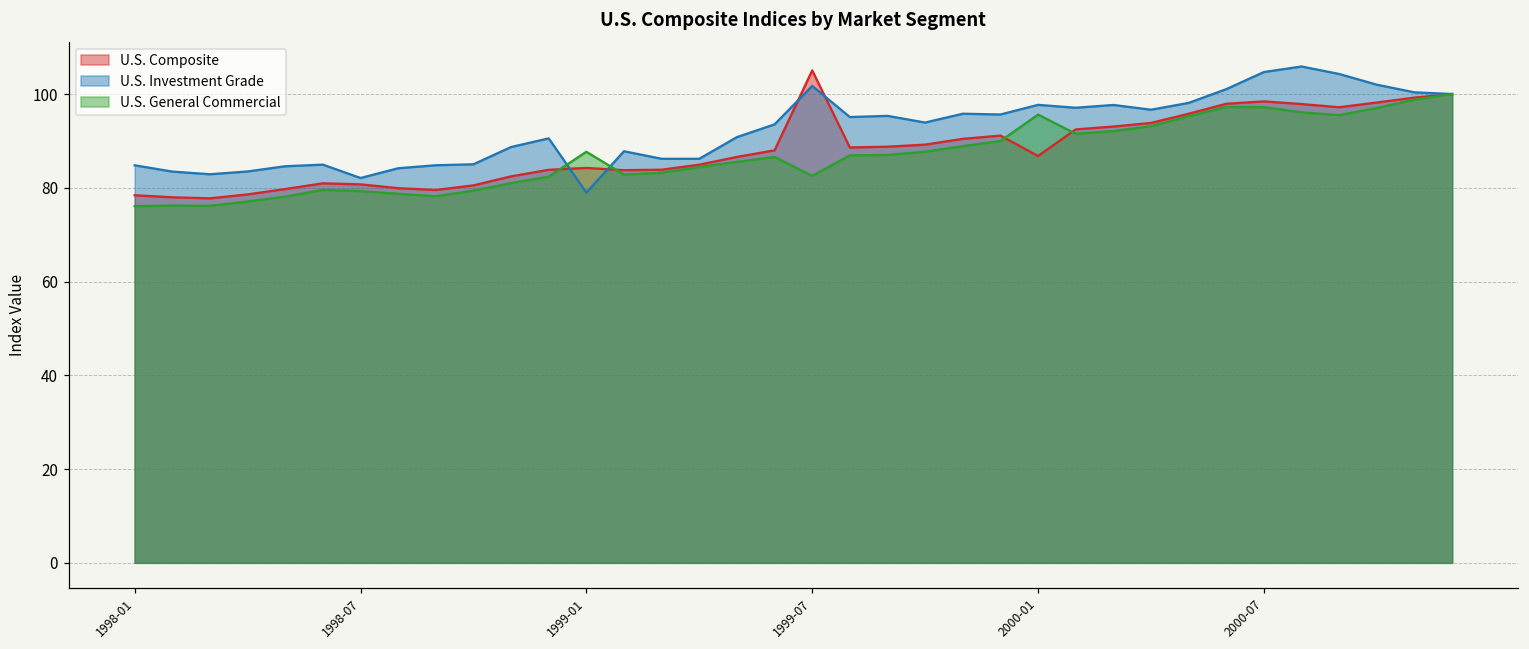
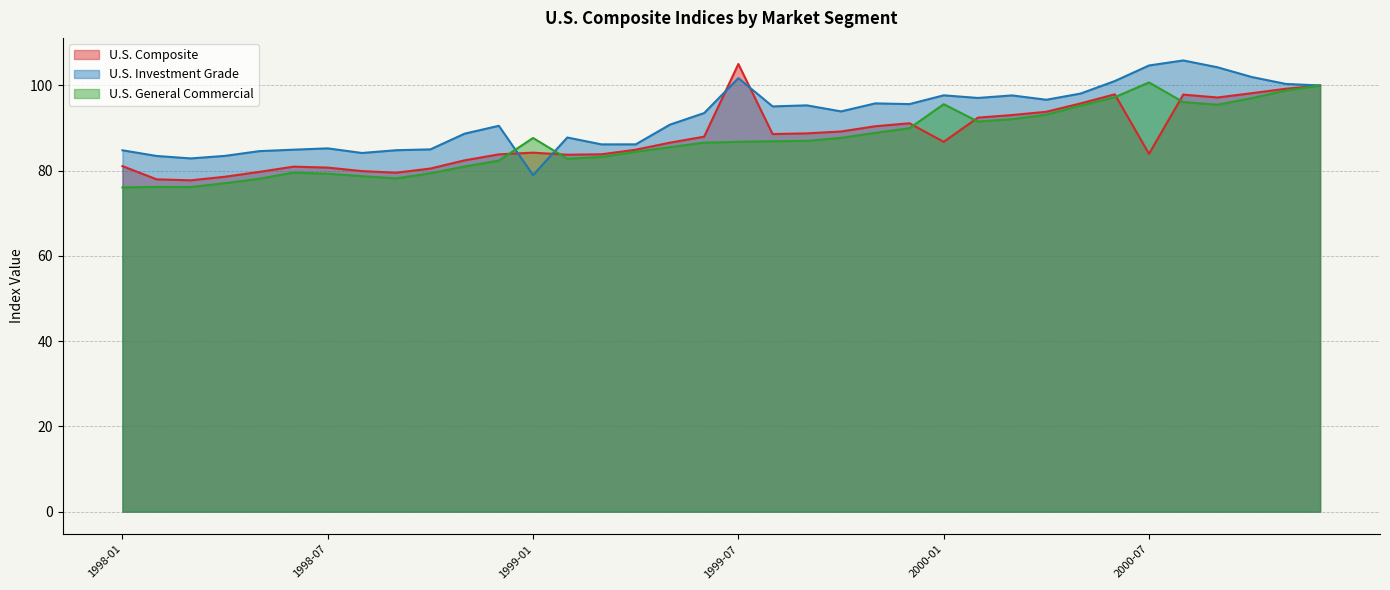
  {
    "U.S. Composite": {
-     "1998-01": 78,
+     "1998-01": 81,
      "1998-07": 81,
      "1999-01": 84,
      "1999-07": 105,
      "2000-01": 87,
-     "2000-07": 98
+     "2000-07": 84
    },
    "U.S. Investment Grade": {
      "1998-01": 85,
-     "1998-07": 82,
+     "1998-07": 85,
      "1999-01": 79,
      "1999-07": 102,
      "2000-01": 98,
      "2000-07": 105
    },
    "U.S. General Commercial": {
      "1998-01": 76,
      "1998-07": 79,
      "1999-01": 88,
-     "1999-07": 83,
+     "1999-07": 87,
      "2000-01": 96,
-     "2000-07": 97
+     "2000-07": 101
    }
  }
